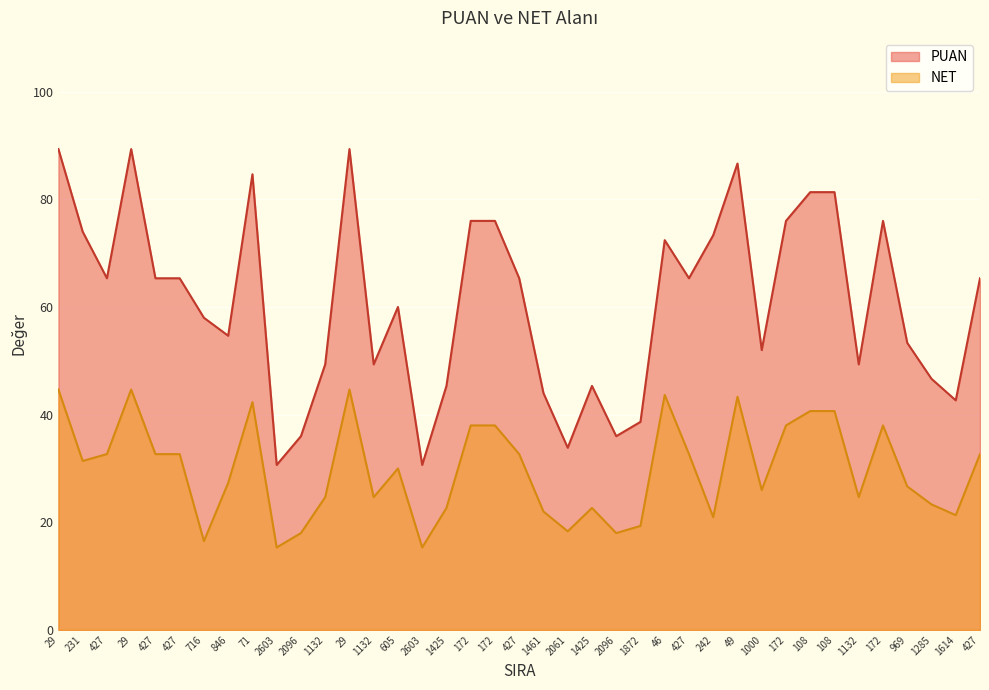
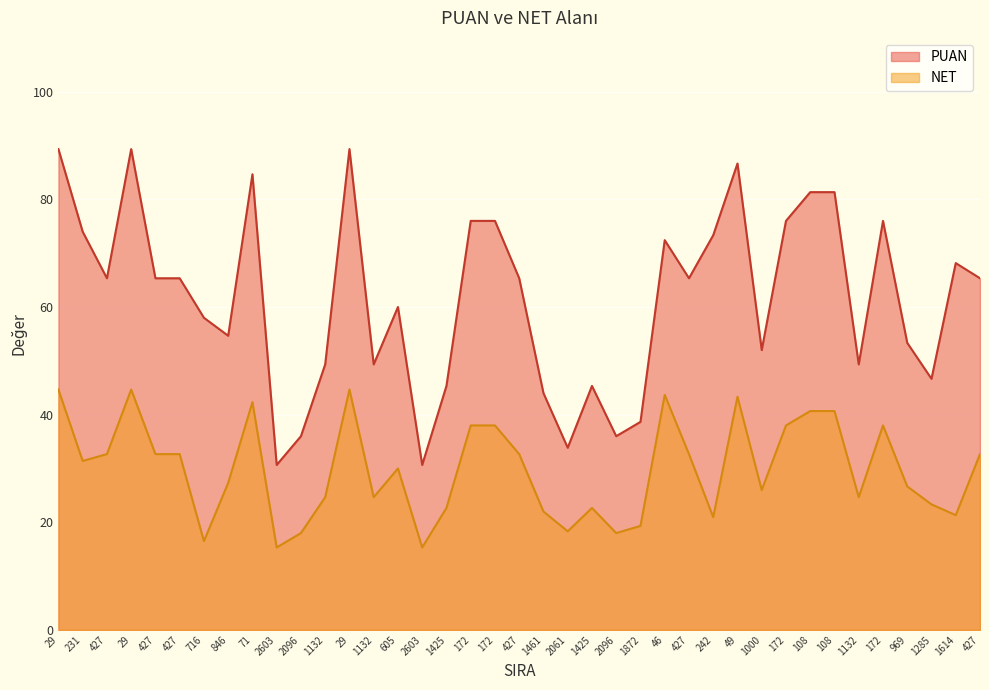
  {
    "PUAN": {
      "231": 74,
      "716": 58,
      "846": 55,
      "71": 85,
      "605": 60,
      "1461": 44,
      "2061": 34,
      "1872": 39,
      "46": 72,
      "242": 73,
      "49": 87,
      "1000": 52,
      "969": 53,
      "1285": 47,
-     "1614": 43
+     "1614": 68
    },
    "NET": {
      "231": 31,
      "716": 17,
      "846": 27,
      "71": 42,
      "605": 30,
      "1461": 22,
      "2061": 18,
      "1872": 19,
      "46": 44,
      "242": 21,
      "49": 43,
      "1000": 26,
      "969": 27,
      "1285": 23,
      "1614": 21
    }
  }
